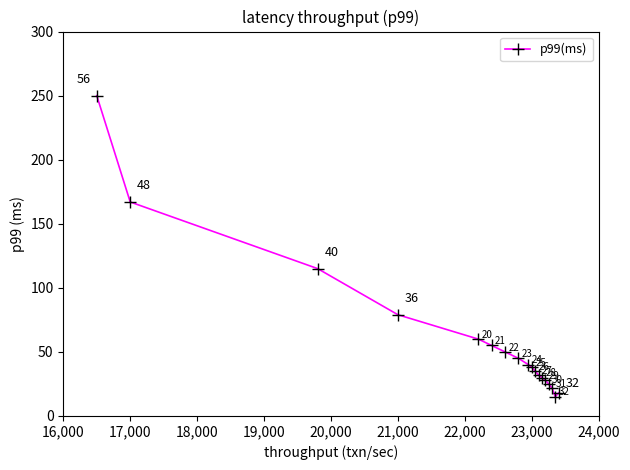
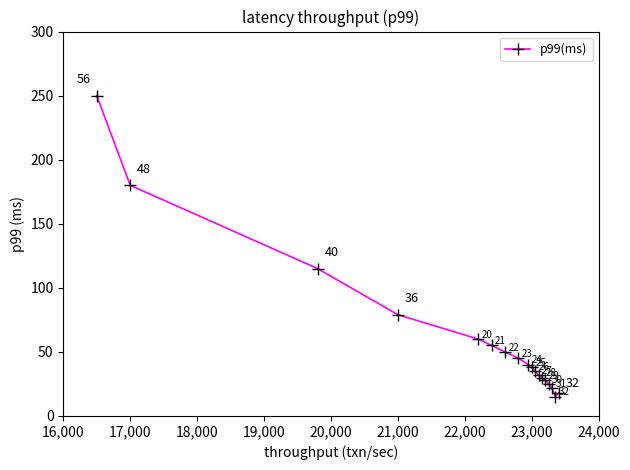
  {
-   "17,000": 167
+   "17,000": 180
  }
